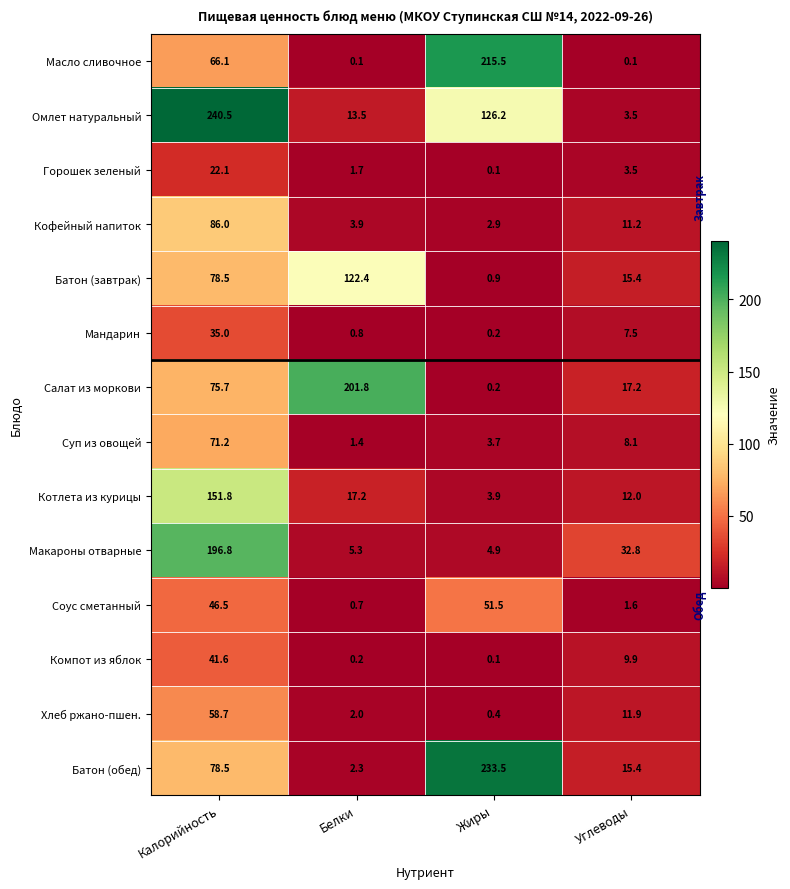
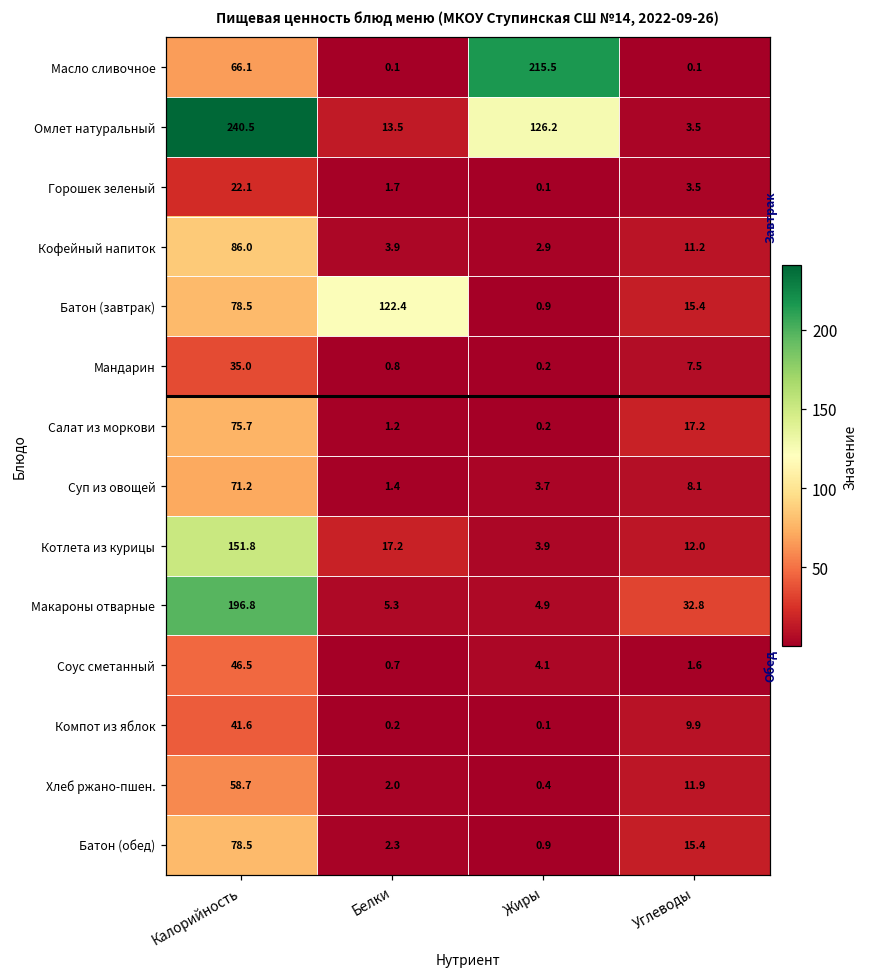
  {
    "Масло сливочное": {
      "Калорийность": 66.1,
      "Белки": 0.1,
      "Жиры": 215.5,
      "Углеводы": 0.1
    },
    "Омлет натуральный": {
      "Калорийность": 240.5,
      "Белки": 13.5,
      "Жиры": 126.2,
      "Углеводы": 3.5
    },
    "Горошек зеленый": {
      "Калорийность": 22.1,
      "Белки": 1.7,
      "Жиры": 0.1,
      "Углеводы": 3.5
    },
    "Кофейный напиток": {
      "Калорийность": 86.0,
      "Белки": 3.9,
      "Жиры": 2.9,
      "Углеводы": 11.2
    },
    "Батон (завтрак)": {
      "Калорийность": 78.5,
      "Белки": 122.4,
      "Жиры": 0.9,
      "Углеводы": 15.4
    },
    "Мандарин": {
      "Калорийность": 35.0,
      "Белки": 0.8,
      "Жиры": 0.2,
      "Углеводы": 7.5
    },
    "Салат из моркови": {
      "Калорийность": 75.7,
-     "Белки": 201.8,
+     "Белки": 1.2,
      "Жиры": 0.2,
      "Углеводы": 17.2
    },
    "Суп из овощей": {
      "Калорийность": 71.2,
      "Белки": 1.4,
      "Жиры": 3.7,
      "Углеводы": 8.1
    },
    "Котлета из курицы": {
      "Калорийность": 151.8,
      "Белки": 17.2,
      "Жиры": 3.9,
      "Углеводы": 12.0
    },
    "Макароны отварные": {
      "Калорийность": 196.8,
      "Белки": 5.3,
      "Жиры": 4.9,
      "Углеводы": 32.8
    },
    "Соус сметанный": {
      "Калорийность": 46.5,
      "Белки": 0.7,
-     "Жиры": 51.5
+     "Жиры": 4.1
    },
    "Компот из яблок": {
      "Калорийность": 41.6,
      "Белки": 0.2,
      "Жиры": 0.1,
      "Углеводы": 9.9
    },
    "Хлеб ржано-пшен.": {
      "Калорийность": 58.7,
      "Белки": 2.0,
      "Жиры": 0.4,
      "Углеводы": 11.9
    },
    "Батон (обед)": {
      "Калорийность": 78.5,
      "Белки": 2.3,
-     "Жиры": 233.5,
+     "Жиры": 0.9,
      "Углеводы": 15.4
    }
  }
